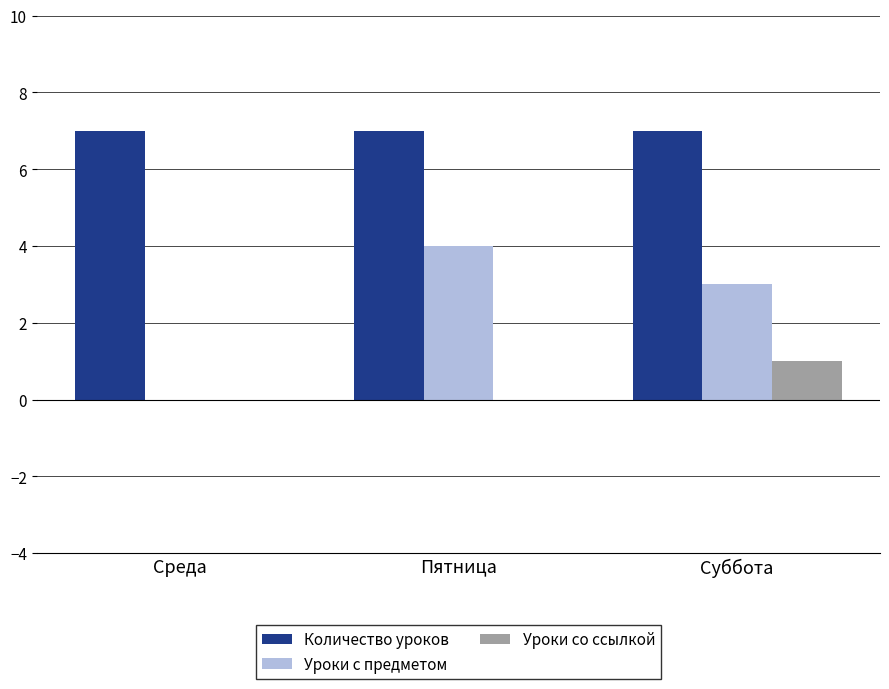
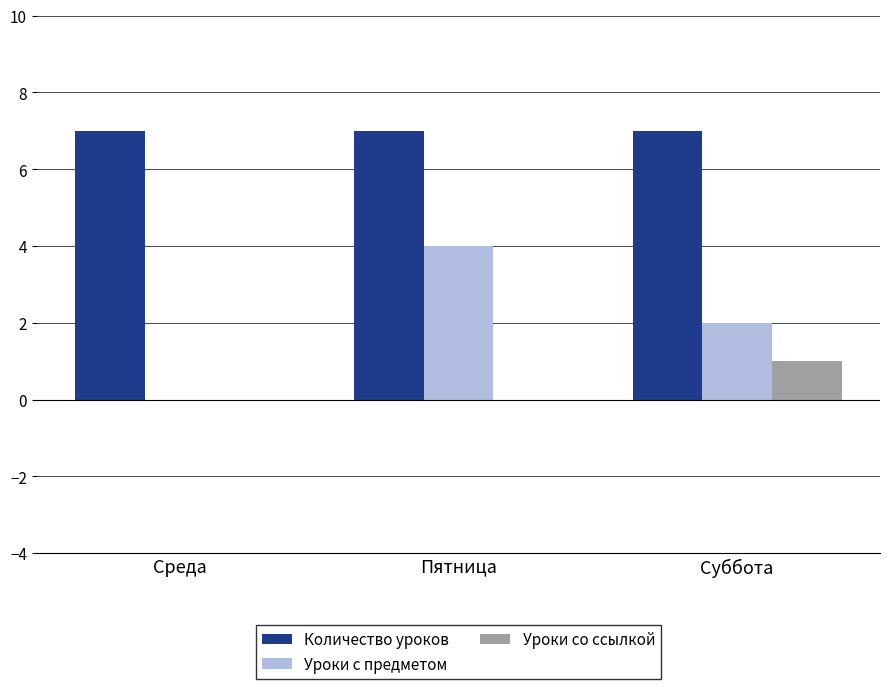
  {
    "Количество уроков": {
      "Среда": 7,
      "Пятница": 7,
      "Суббота": 7
    },
    "Уроки с предметом": {
      "Среда": 0,
      "Пятница": 4,
-     "Суббота": 3
+     "Суббота": 2
    },
    "Уроки со ссылкой": {
      "Среда": 0,
      "Пятница": 0,
      "Суббота": 1
    }
  }
